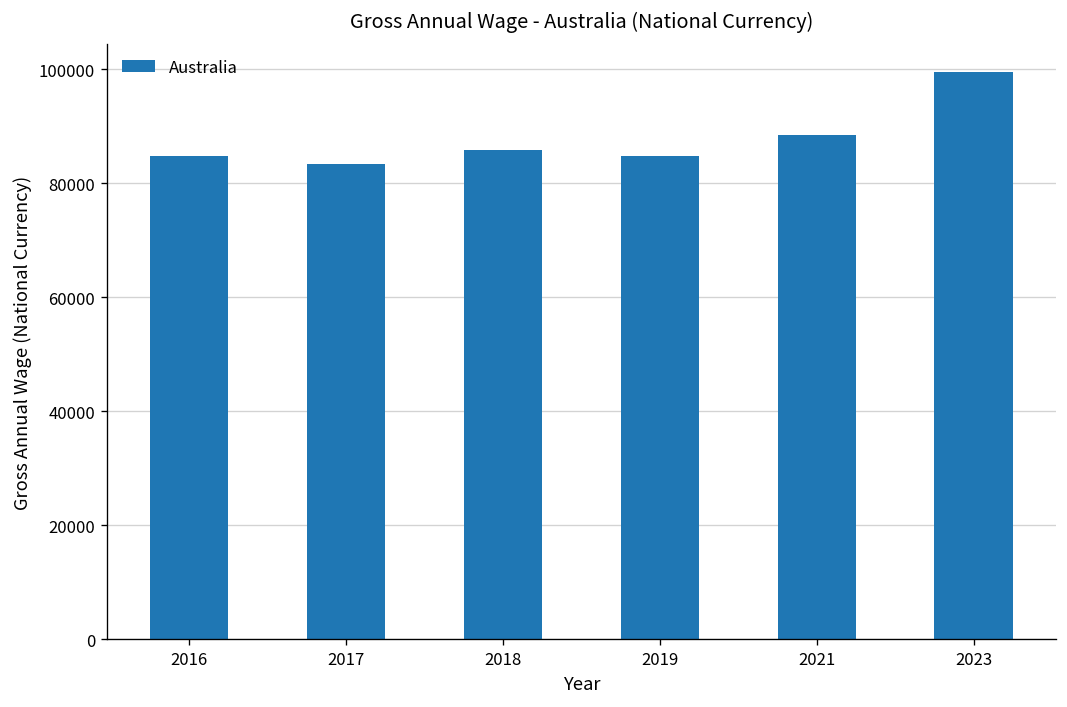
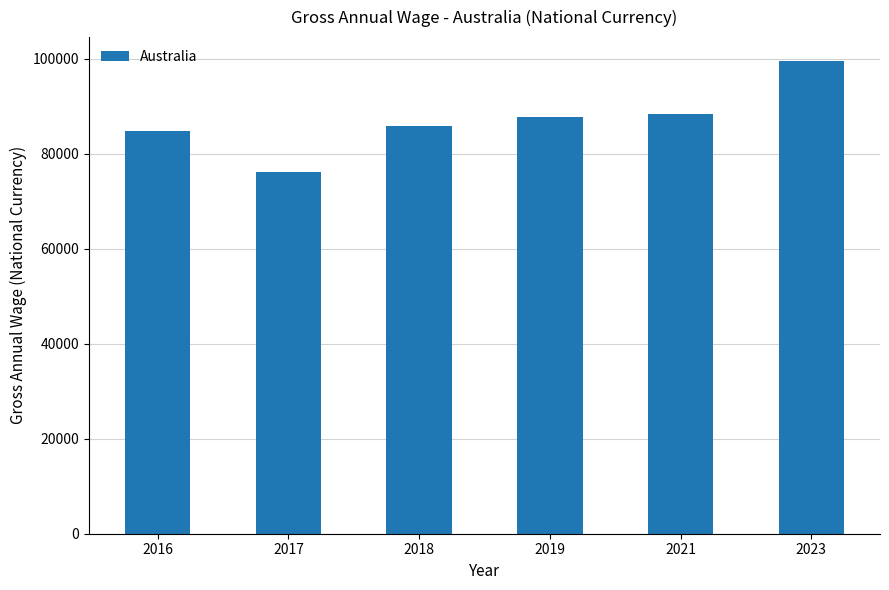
  {
    "2016": 85000,
-   "2017": 83000,
+   "2017": 76000,
    "2018": 86000,
-   "2019": 85000,
+   "2019": 88000,
    "2021": 88000,
    "2023": 100000
  }
